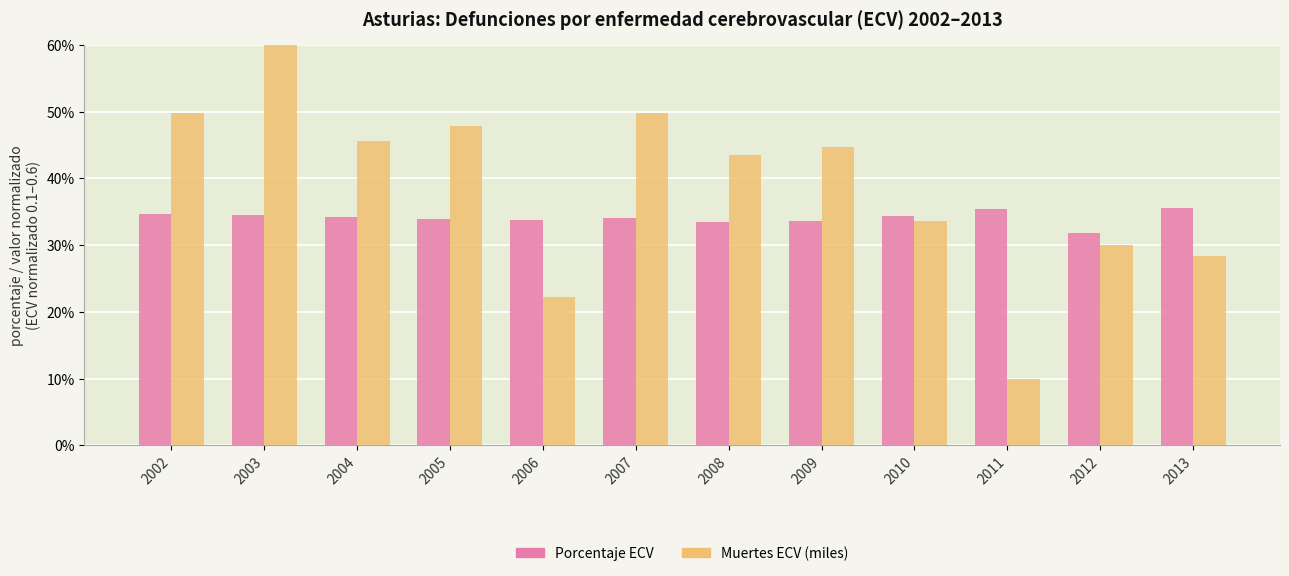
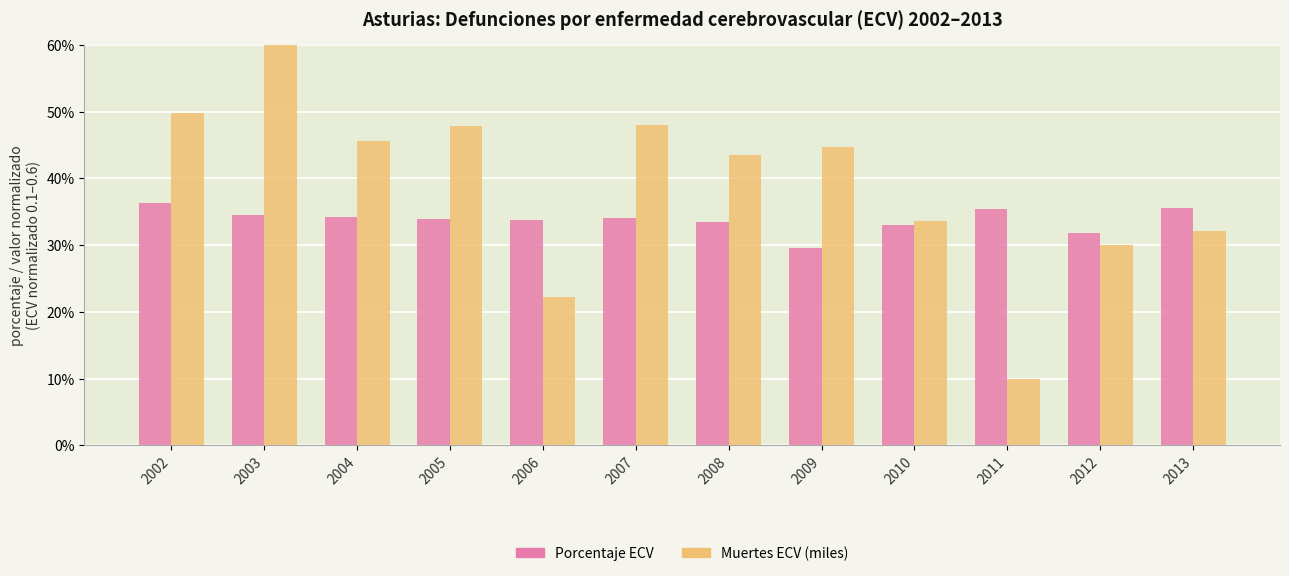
  {
    "Porcentaje ECV": {
-     "2002": "35%",
+     "2002": "36%",
      "2003": "34%",
      "2004": "34%",
      "2005": "34%",
      "2006": "34%",
      "2007": "34%",
      "2008": "33%",
-     "2009": "34%",
-     "2010": "34%",
+     "2009": "30%",
+     "2010": "33%",
      "2011": "35%",
      "2012": "32%",
      "2013": "36%"
    },
    "Muertes ECV (miles)": {
      "2002": "50%",
      "2003": "60%",
      "2004": "46%",
      "2005": "48%",
      "2006": "22%",
-     "2007": "50%",
+     "2007": "48%",
      "2008": "44%",
      "2009": "45%",
      "2010": "34%",
      "2011": "10%",
      "2012": "30%",
-     "2013": "28%"
+     "2013": "32%"
    }
  }
